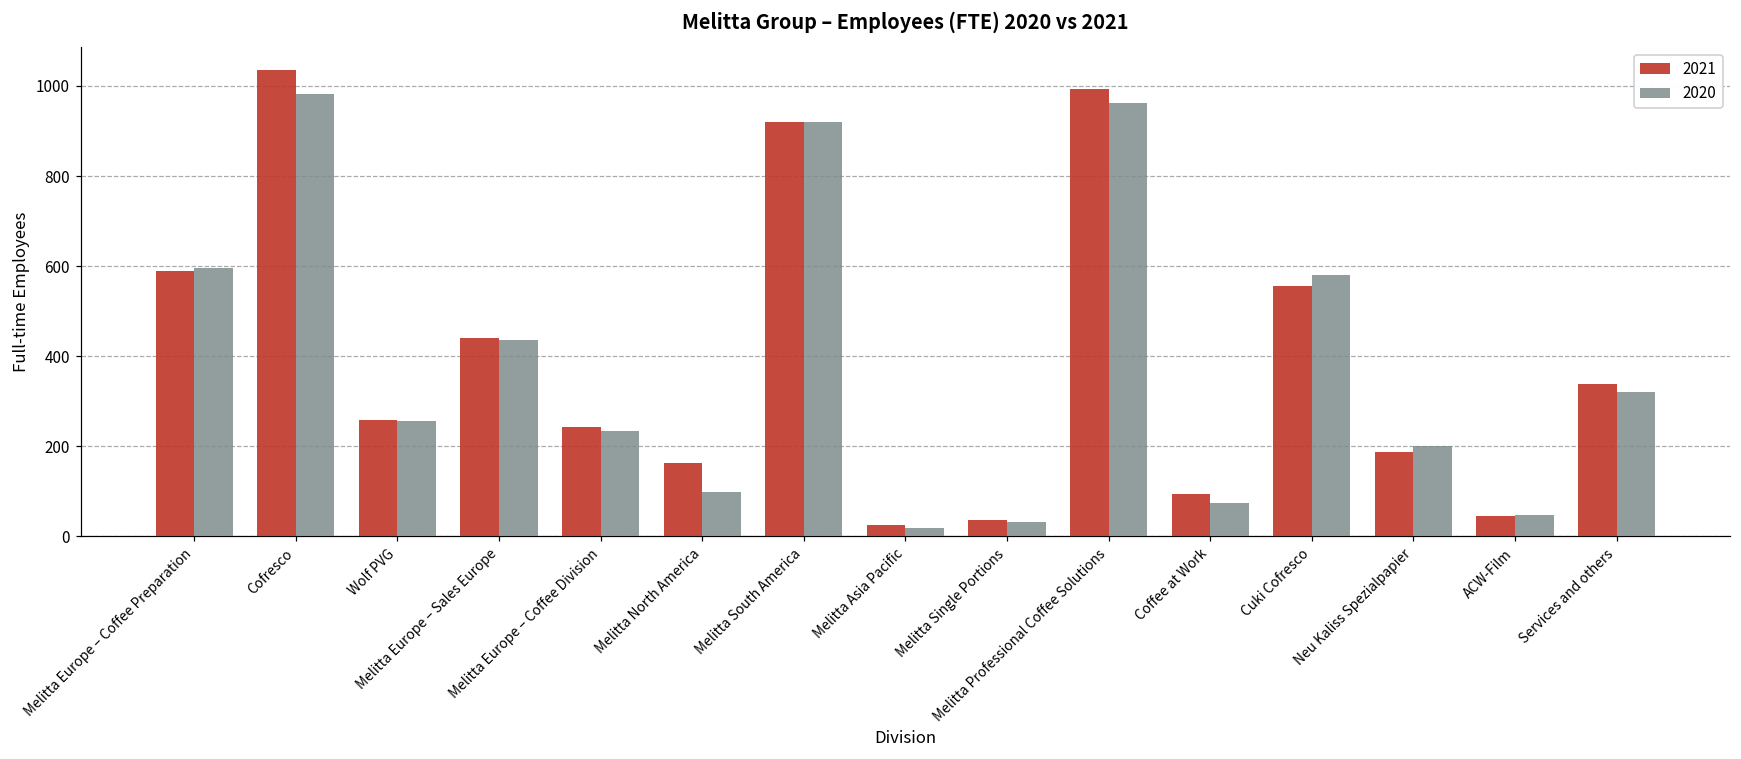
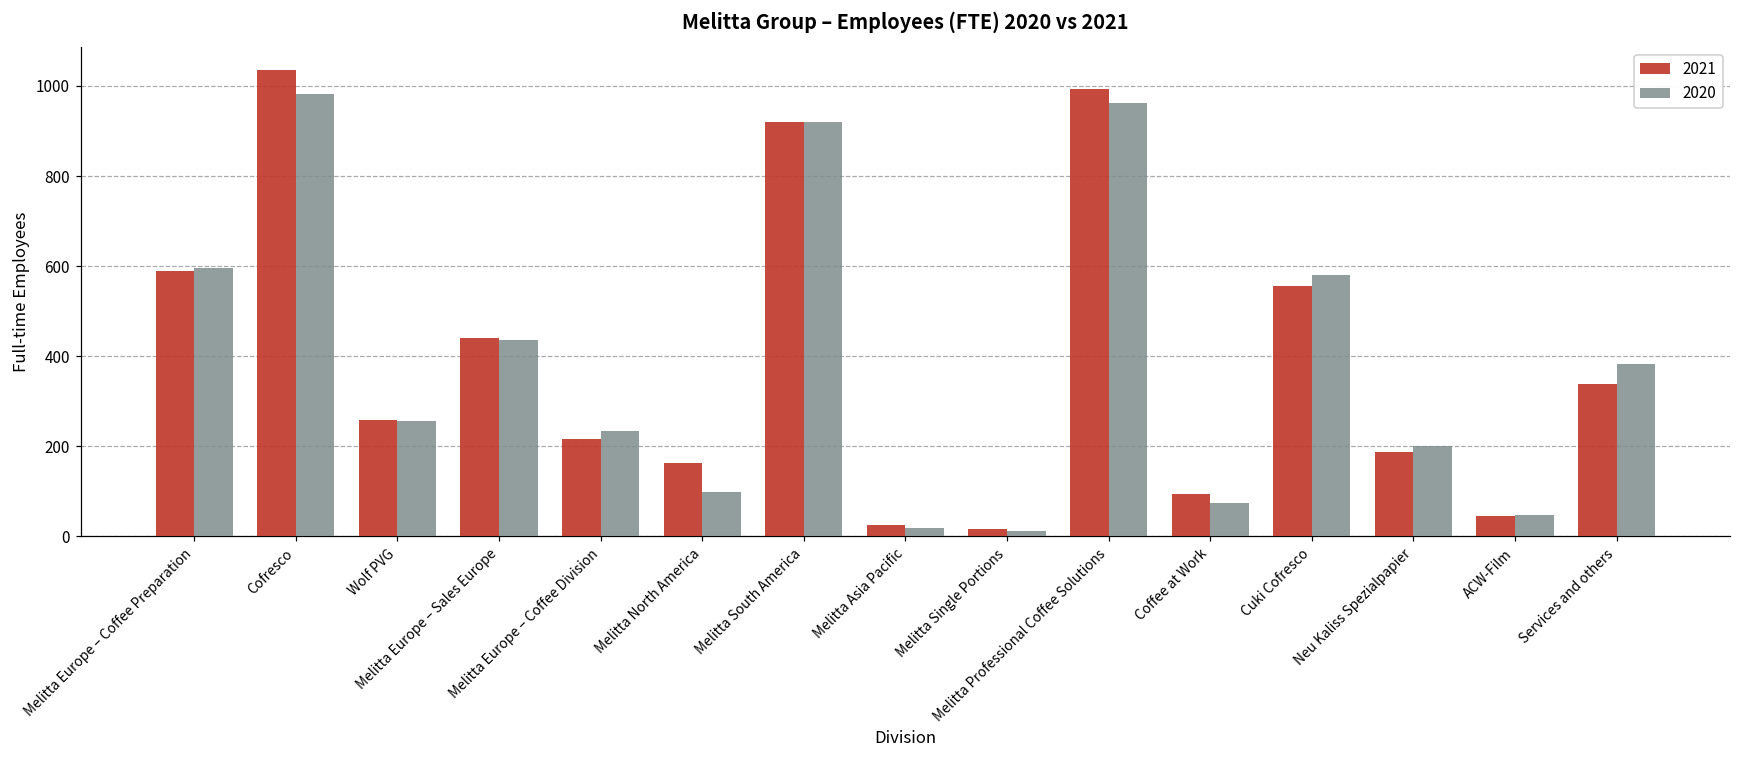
  {
    "2021": {
      "Melitta Europe – Coffee Preparation": 590,
      "Cofresco": 1040,
      "Wolf PVG": 260,
      "Melitta Europe – Sales Europe": 440,
-     "Melitta Europe – Coffee Division": 240,
+     "Melitta Europe – Coffee Division": 220,
      "Melitta North America": 160,
      "Melitta South America": 920,
      "Melitta Asia Pacific": 30,
-     "Melitta Single Portions": 40,
+     "Melitta Single Portions": 20,
      "Melitta Professional Coffee Solutions": 990,
      "Coffee at Work": 90,
      "Cuki Cofresco": 560,
      "Neu Kaliss Spezialpapier": 190,
      "ACW-Film": 50,
      "Services and others": 340
    },
    "2020": {
      "Melitta Europe – Coffee Preparation": 600,
      "Cofresco": 980,
      "Wolf PVG": 260,
      "Melitta Europe – Sales Europe": 440,
      "Melitta Europe – Coffee Division": 230,
      "Melitta North America": 100,
      "Melitta South America": 920,
      "Melitta Asia Pacific": 20,
-     "Melitta Single Portions": 30,
+     "Melitta Single Portions": 10,
      "Melitta Professional Coffee Solutions": 960,
      "Coffee at Work": 70,
      "Cuki Cofresco": 580,
      "Neu Kaliss Spezialpapier": 200,
      "ACW-Film": 50,
-     "Services and others": 320
+     "Services and others": 380
    }
  }
